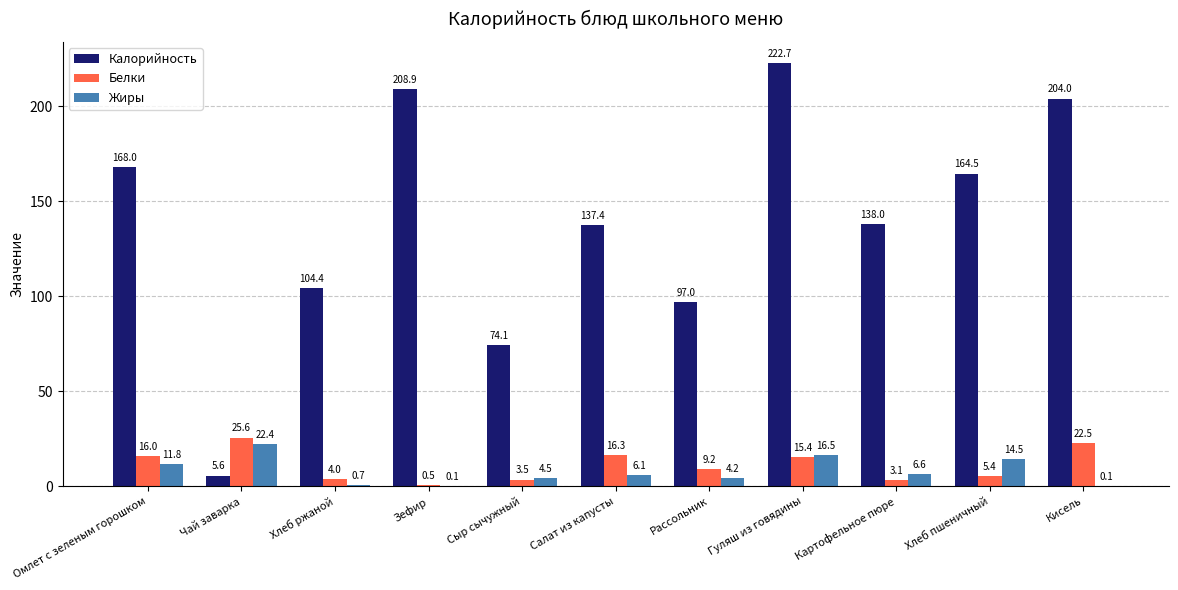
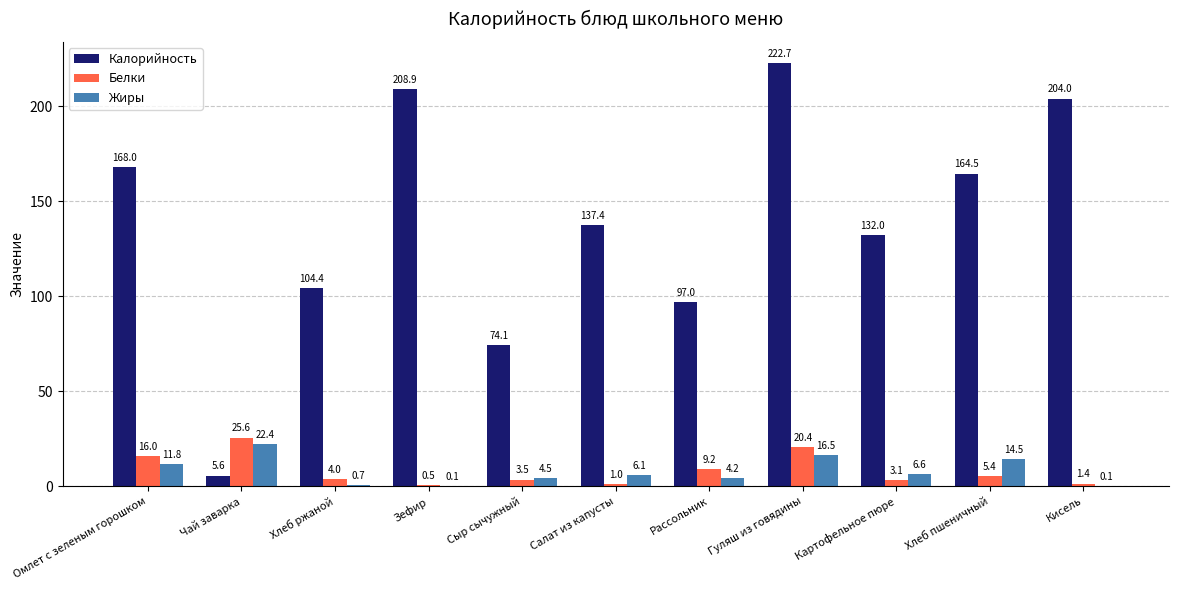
  {
    "Калорийность": {
      "Омлет с зеленым горошком": 168.0,
      "Чай заварка": 5.6,
      "Хлеб ржаной": 104.4,
      "Зефир": 208.9,
      "Сыр сычужный": 74.1,
      "Салат из капусты": 137.4,
      "Рассольник": 97.0,
      "Гуляш из говядины": 222.7,
-     "Картофельное пюре": 138.0,
+     "Картофельное пюре": 132.0,
      "Хлеб пшеничный": 164.5,
      "Кисель": 204.0
    },
    "Белки": {
      "Омлет с зеленым горошком": 16.0,
      "Чай заварка": 25.6,
      "Хлеб ржаной": 4.0,
      "Зефир": 0.5,
      "Сыр сычужный": 3.5,
-     "Салат из капусты": 16.3,
+     "Салат из капусты": 1.0,
      "Рассольник": 9.2,
-     "Гуляш из говядины": 15.4,
+     "Гуляш из говядины": 20.4,
      "Картофельное пюре": 3.1,
      "Хлеб пшеничный": 5.4,
-     "Кисель": 22.5
+     "Кисель": 1.4
    },
    "Жиры": {
      "Омлет с зеленым горошком": 11.8,
      "Чай заварка": 22.4,
      "Хлеб ржаной": 0.7,
      "Зефир": 0.1,
      "Сыр сычужный": 4.5,
      "Салат из капусты": 6.1,
      "Рассольник": 4.2,
      "Гуляш из говядины": 16.5,
      "Картофельное пюре": 6.6,
      "Хлеб пшеничный": 14.5,
      "Кисель": 0.1
    }
  }
